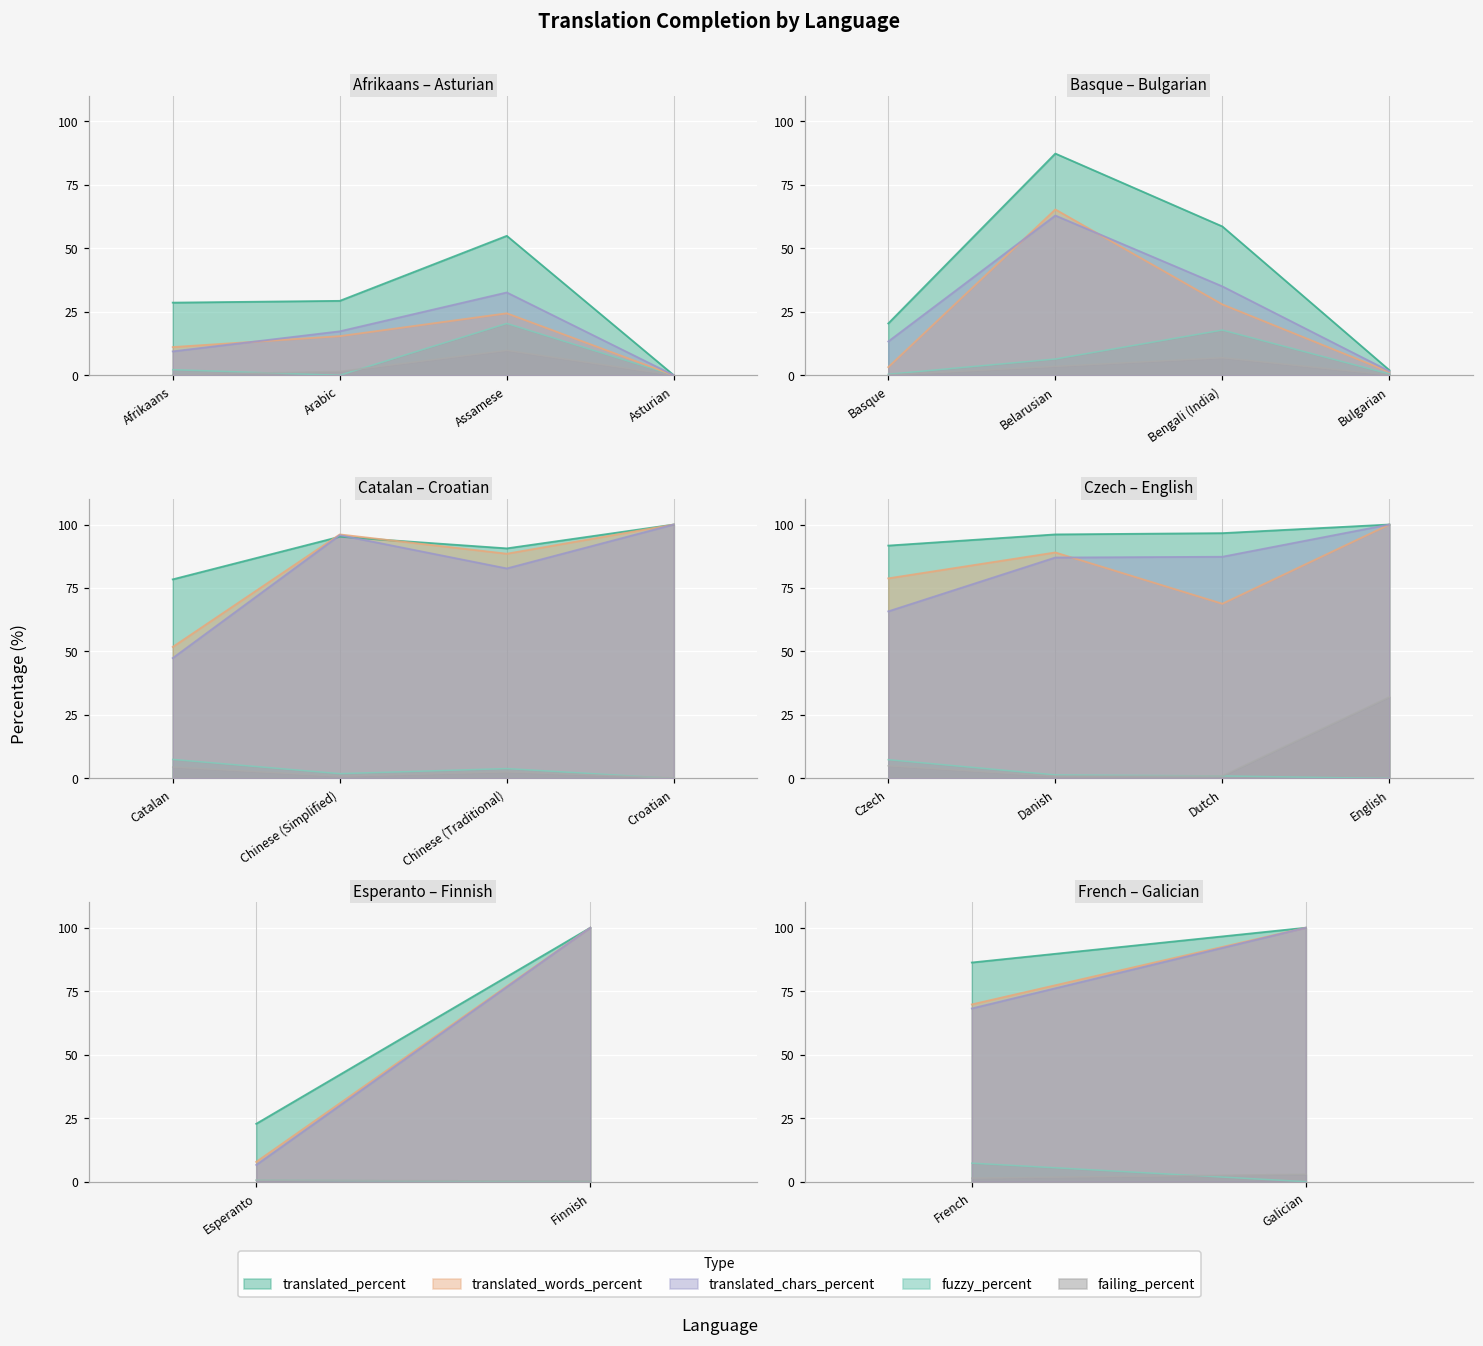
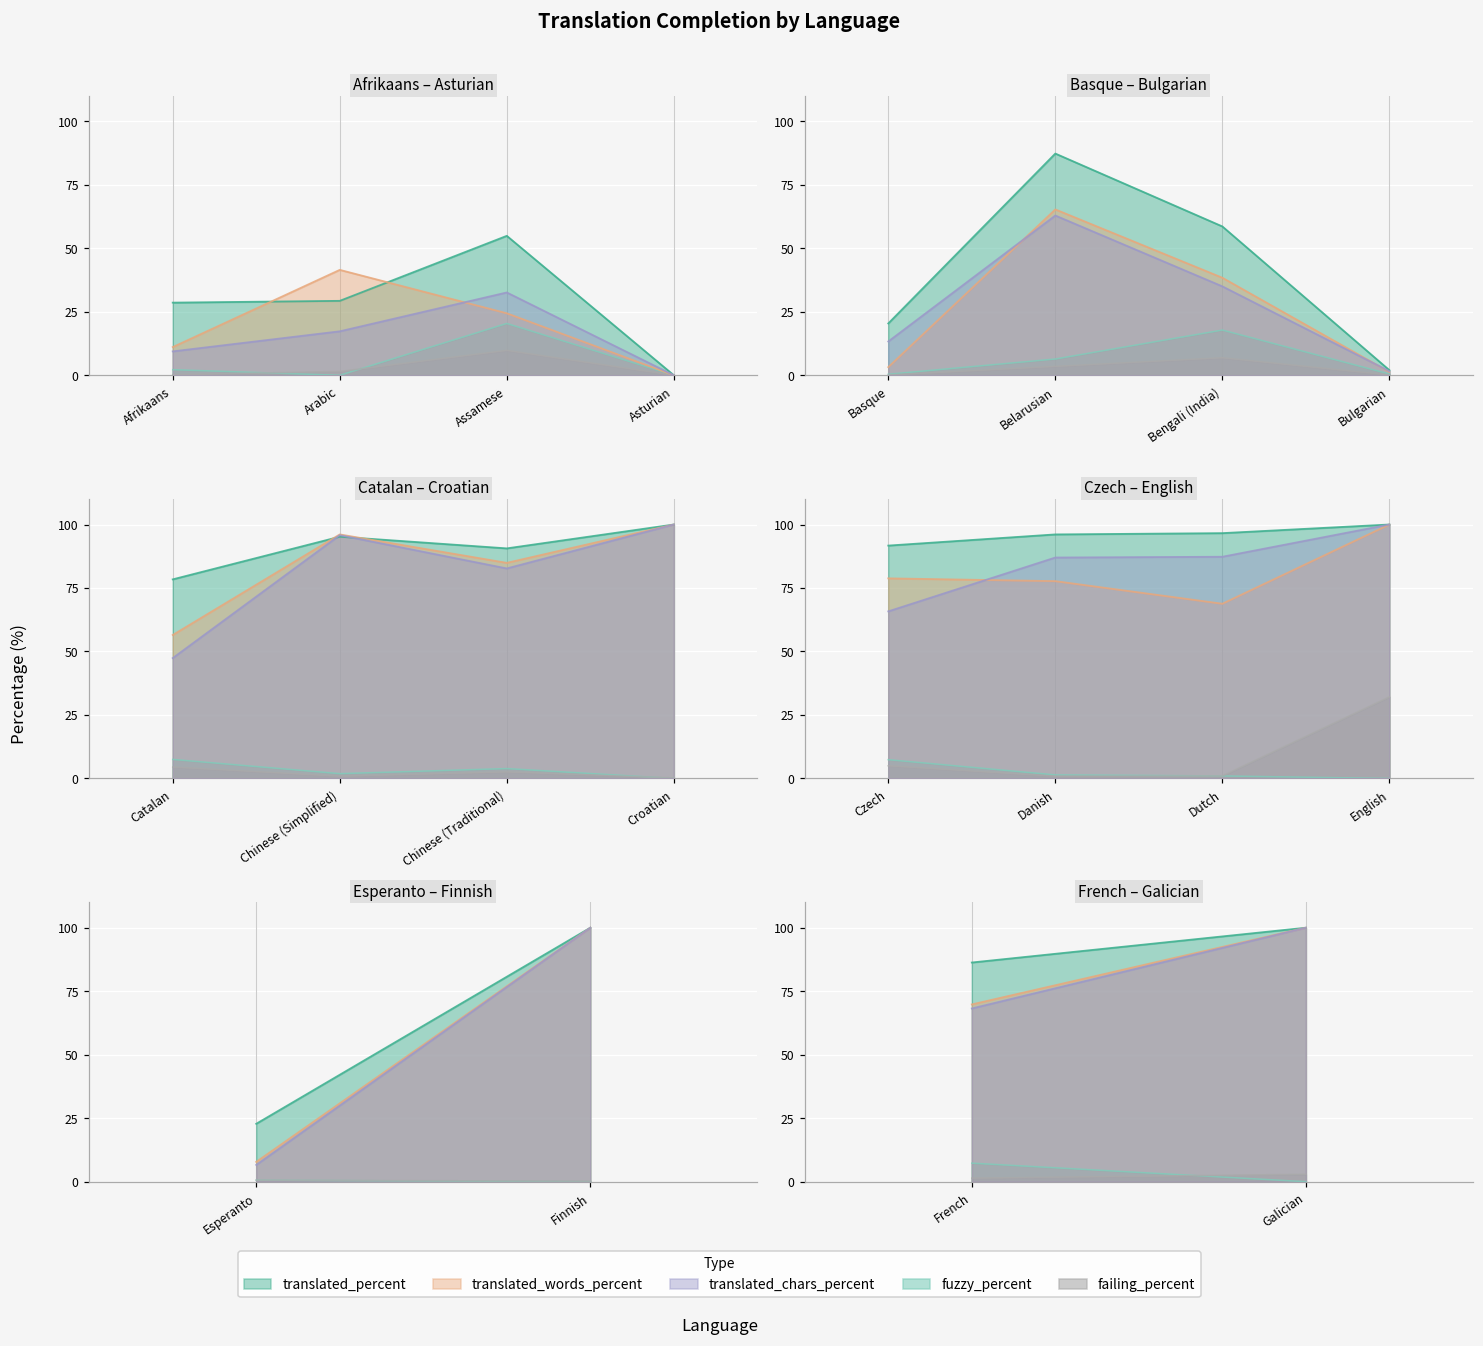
  {
    "Afrikaans – Asturian": {
      "translated_words_percent": {
        "Afrikaans": 11,
-       "Arabic": 15,
+       "Arabic": 42,
        "Assamese": 24
      }
    },
    "Basque – Bulgarian": {
      "translated_words_percent": {
        "Basque": 3,
        "Belarusian": 65,
-       "Bengali (India)": 28
+       "Bengali (India)": 38
      }
    },
    "Catalan – Croatian": {
      "translated_words_percent": {
-       "Catalan": 52,
-       "Chinese (Traditional)": 89
+       "Catalan": 57,
+       "Chinese (Traditional)": 85
      }
    },
    "Czech – English": {
      "translated_words_percent": {
        "Czech": 79,
-       "Danish": 89,
+       "Danish": 78,
        "Dutch": 69
      }
    },
    "Esperanto – Finnish": {
      "translated_words_percent": {
        "Esperanto": 8
      }
    },
    "French – Galician": {
      "translated_words_percent": {
        "French": 70
      }
    }
  }
